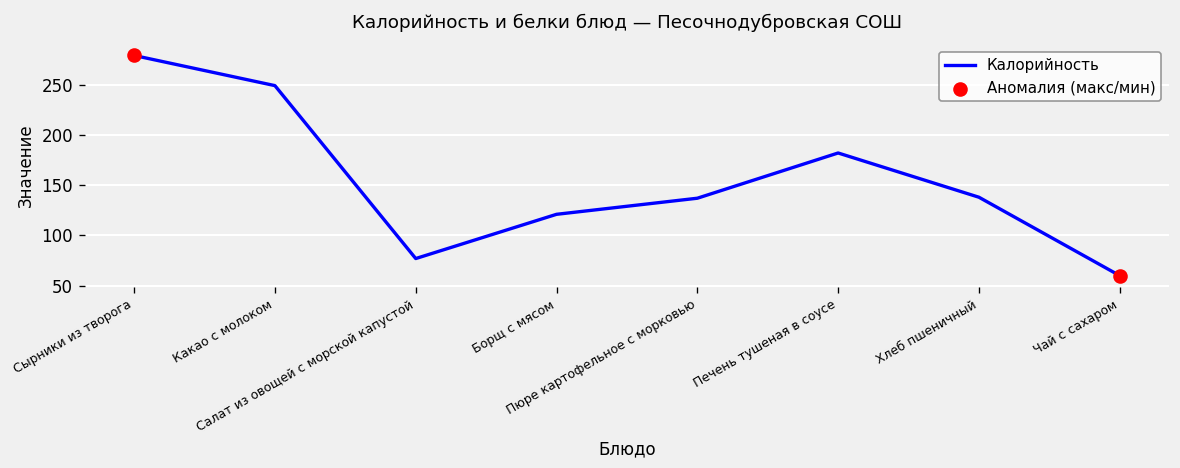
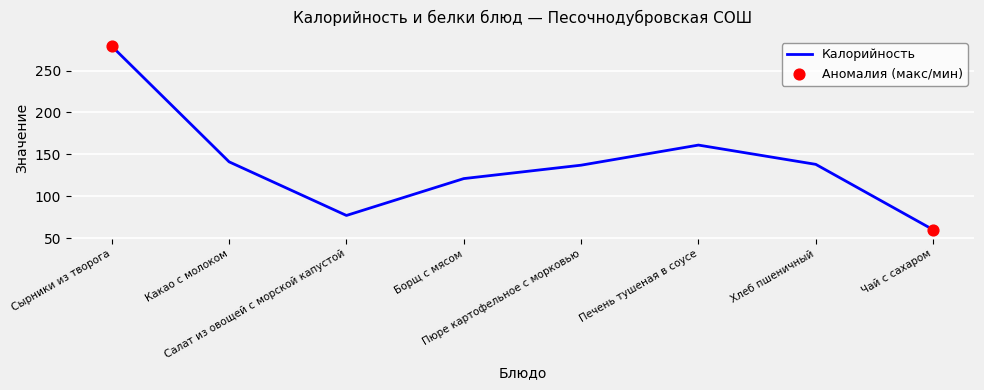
  {
    "Калорийность": {
-     "Какао с молоком": 250,
+     "Какао с молоком": 140,
      "Салат из овощей с морской капустой": 80,
      "Борщ с мясом": 120,
      "Пюре картофельное с морковью": 140,
-     "Печень тушеная в соусе": 180,
+     "Печень тушеная в соусе": 160,
      "Хлеб пшеничный": 140
    }
  }
